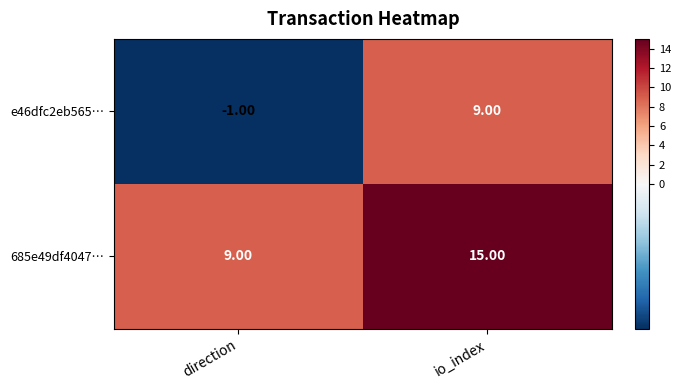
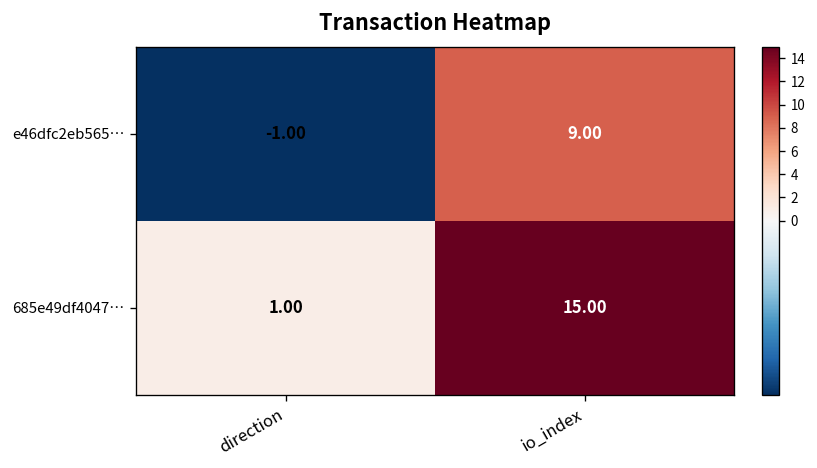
  {
    "e46dfc2eb565…": {
      "direction": -1.00,
      "io_index": 9.00
    },
    "685e49df4047…": {
-     "direction": 9.00,
+     "direction": 1.00,
      "io_index": 15.00
    }
  }
